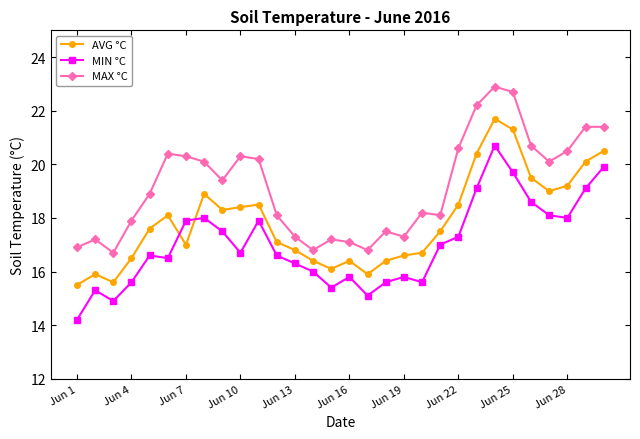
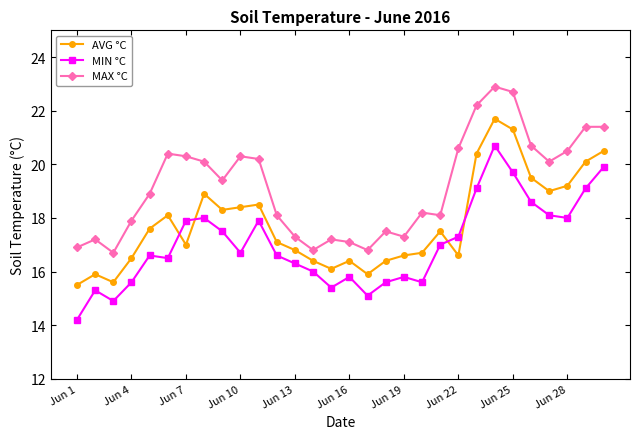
  {
    "AVG °C": {
      "Jun 1": 15.5,
      "Jun 4": 16.5,
      "Jun 7": 17.0,
      "Jun 10": 18.4,
      "Jun 13": 16.8,
      "Jun 16": 16.4,
      "Jun 19": 16.6,
-     "Jun 22": 18.5,
+     "Jun 22": 16.6,
      "Jun 25": 21.3,
      "Jun 28": 19.2
    },
    "MIN °C": {
      "Jun 1": 14.2,
      "Jun 4": 15.6,
      "Jun 7": 17.9,
      "Jun 10": 16.7,
      "Jun 13": 16.3,
      "Jun 16": 15.8,
      "Jun 19": 15.8,
      "Jun 22": 17.3,
      "Jun 25": 19.7,
      "Jun 28": 18.0
    },
    "MAX °C": {
      "Jun 1": 16.9,
      "Jun 4": 17.9,
      "Jun 7": 20.3,
      "Jun 10": 20.3,
      "Jun 13": 17.3,
      "Jun 16": 17.1,
      "Jun 19": 17.3,
      "Jun 22": 20.6,
      "Jun 25": 22.7,
      "Jun 28": 20.5
    }
  }
